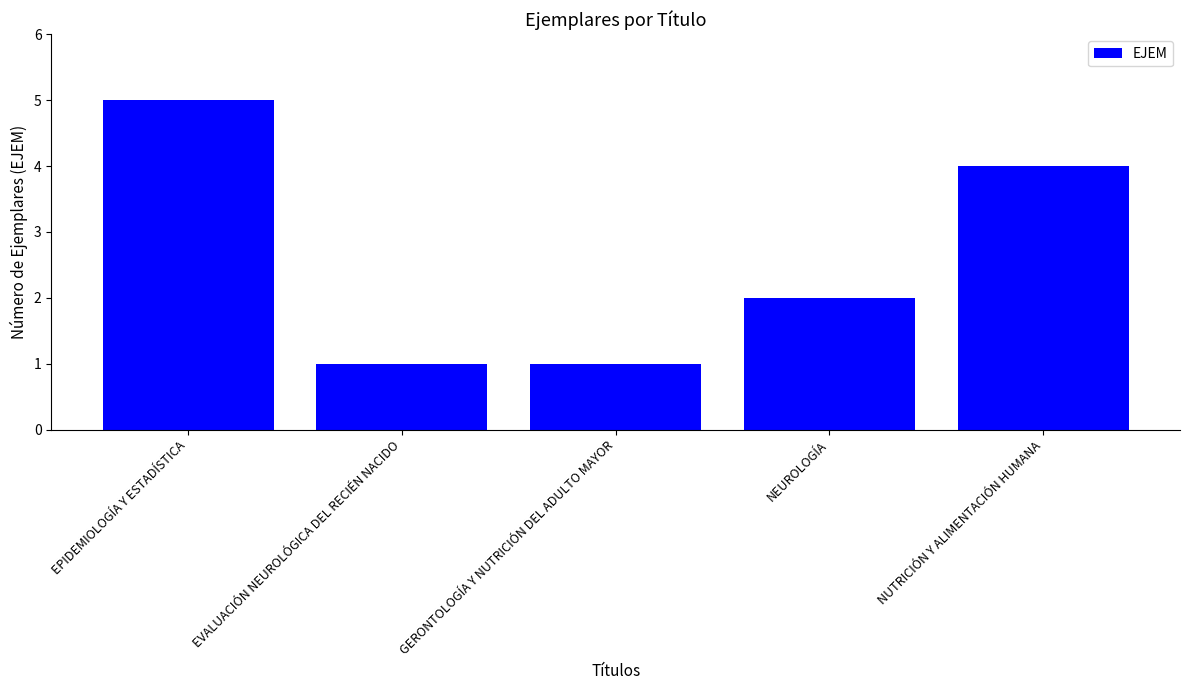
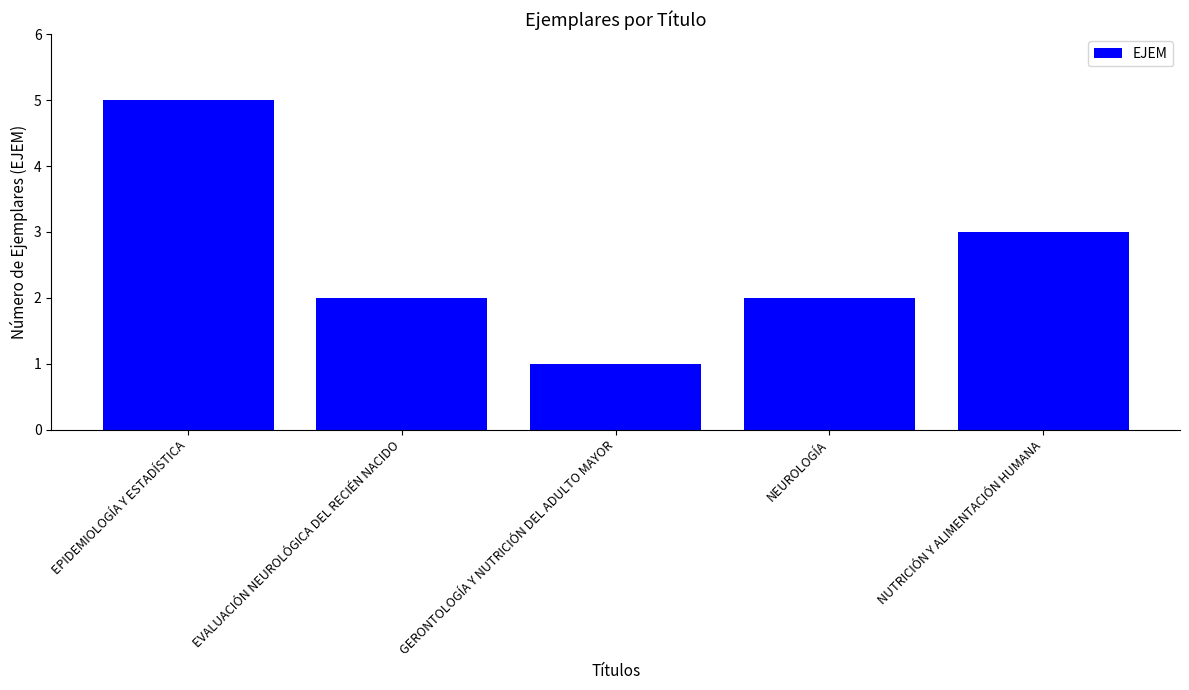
  {
    "EPIDEMIOLOGÍA Y ESTADÍSTICA": 5,
-   "EVALUACIÓN NEUROLÓGICA DEL RECIÉN NACIDO": 1,
+   "EVALUACIÓN NEUROLÓGICA DEL RECIÉN NACIDO": 2,
    "GERONTOLOGÍA Y NUTRICIÓN DEL ADULTO MAYOR": 1,
    "NEUROLOGÍA": 2,
-   "NUTRICIÓN Y ALIMENTACIÓN HUMANA": 4
+   "NUTRICIÓN Y ALIMENTACIÓN HUMANA": 3
  }
